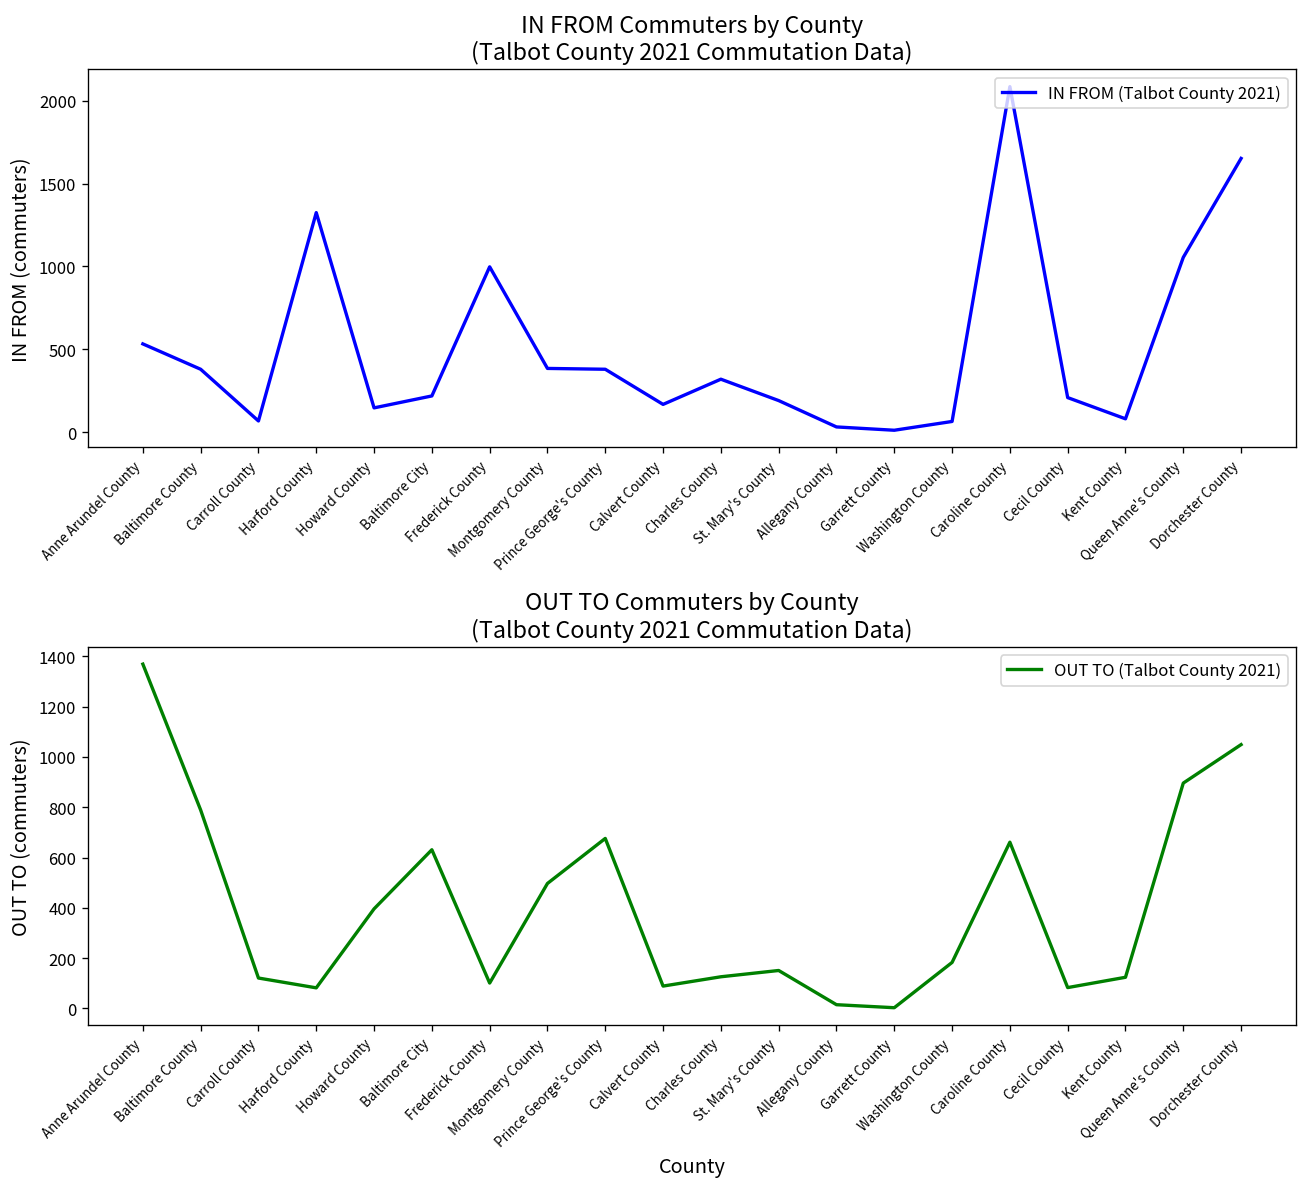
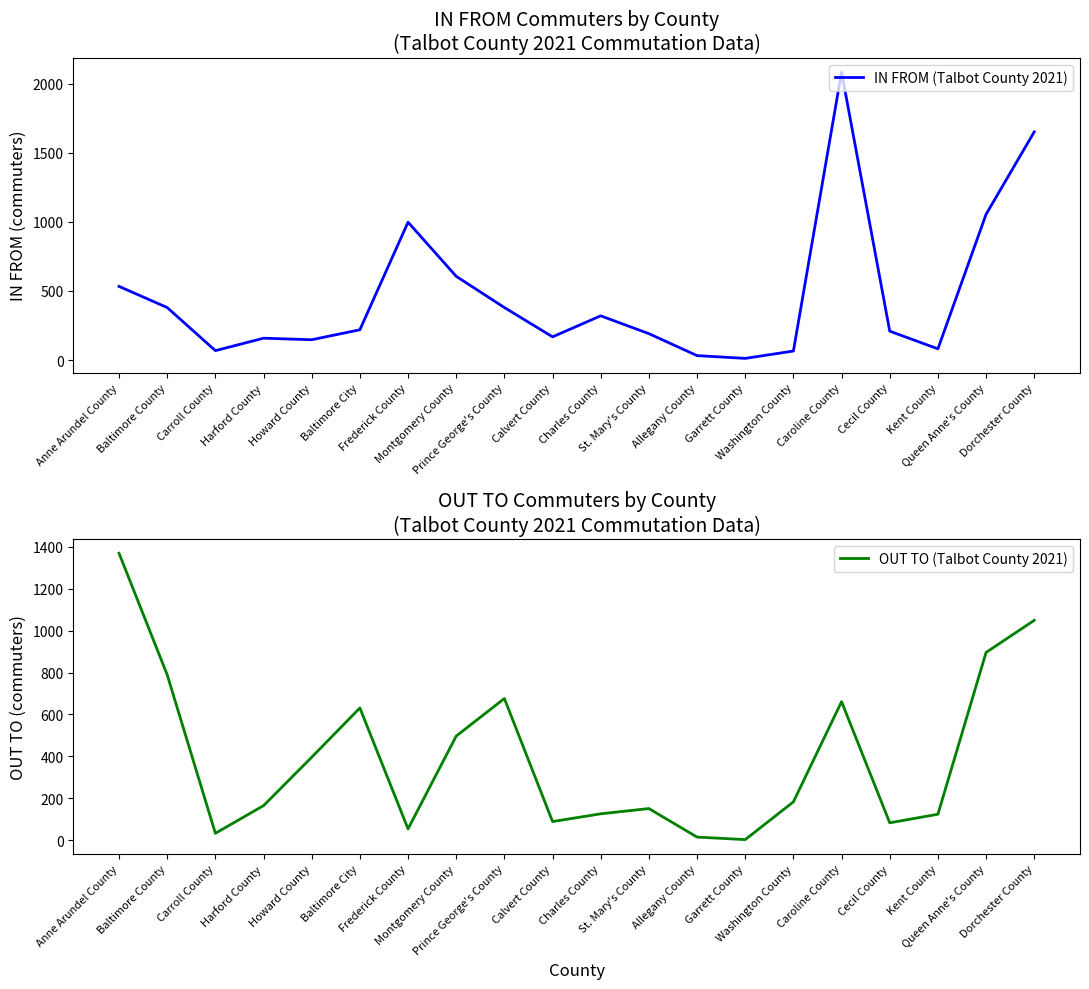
  {
    "IN FROM Commuters by County (Talbot County 2021 Commutation Data)": {
      "Anne Arundel County": 530,
      "Baltimore County": 380,
      "Carroll County": 70,
-     "Harford County": 1330,
+     "Harford County": 160,
      "Howard County": 150,
      "Baltimore City": 220,
      "Frederick County": 1000,
-     "Montgomery County": 390,
+     "Montgomery County": 610,
      "Prince George's County": 380,
      "Calvert County": 170,
      "Charles County": 320,
      "St. Mary's County": 190,
      "Allegany County": 30,
      "Garrett County": 10,
      "Washington County": 70,
      "Cecil County": 210,
      "Kent County": 80,
      "Queen Anne's County": 1060,
      "Dorchester County": 1650
    },
    "OUT TO Commuters by County (Talbot County 2021 Commutation Data)": {
      "Anne Arundel County": 1370,
      "Baltimore County": 790,
-     "Carroll County": 120,
-     "Harford County": 80,
+     "Carroll County": 30,
+     "Harford County": 170,
      "Howard County": 400,
      "Baltimore City": 630,
-     "Frederick County": 100,
+     "Frederick County": 50,
      "Montgomery County": 500,
      "Prince George's County": 680,
      "Calvert County": 90,
      "Charles County": 130,
      "St. Mary's County": 150,
      "Allegany County": 20,
      "Garrett County": 0,
      "Washington County": 180,
      "Caroline County": 660,
      "Cecil County": 80,
      "Kent County": 120,
      "Queen Anne's County": 900,
      "Dorchester County": 1050
    }
  }
